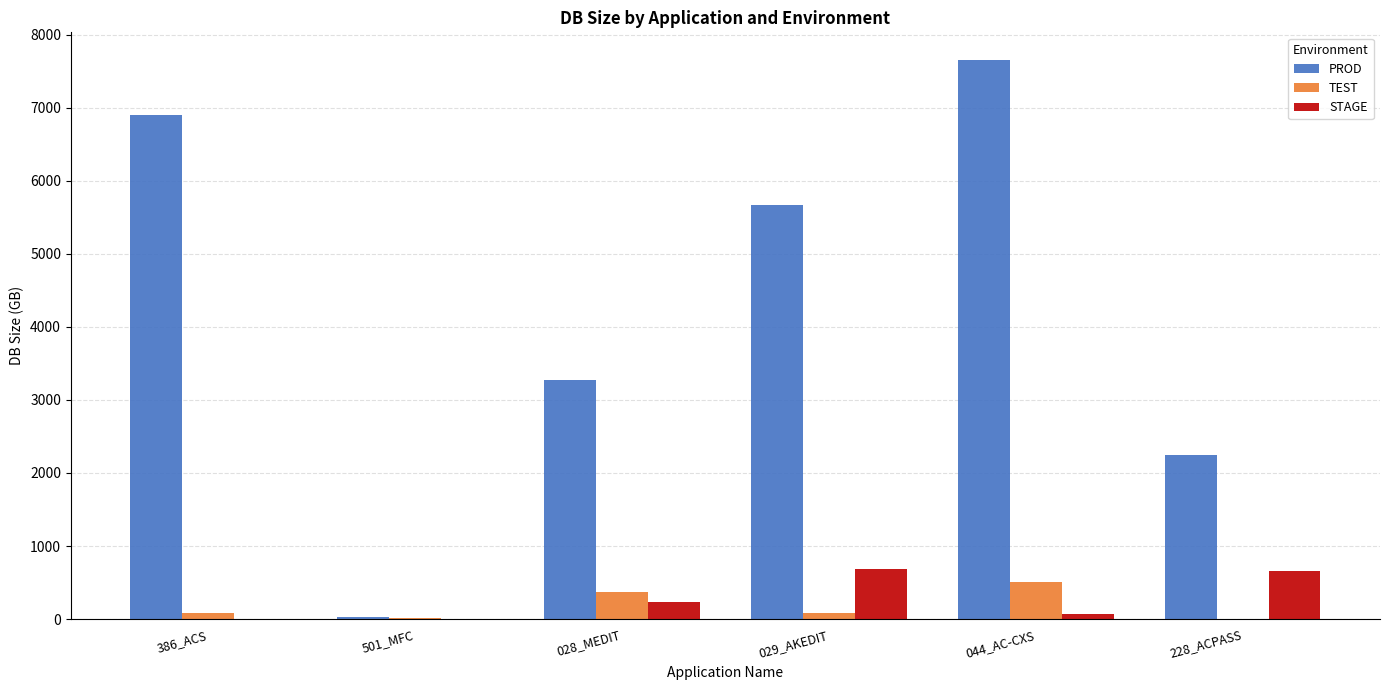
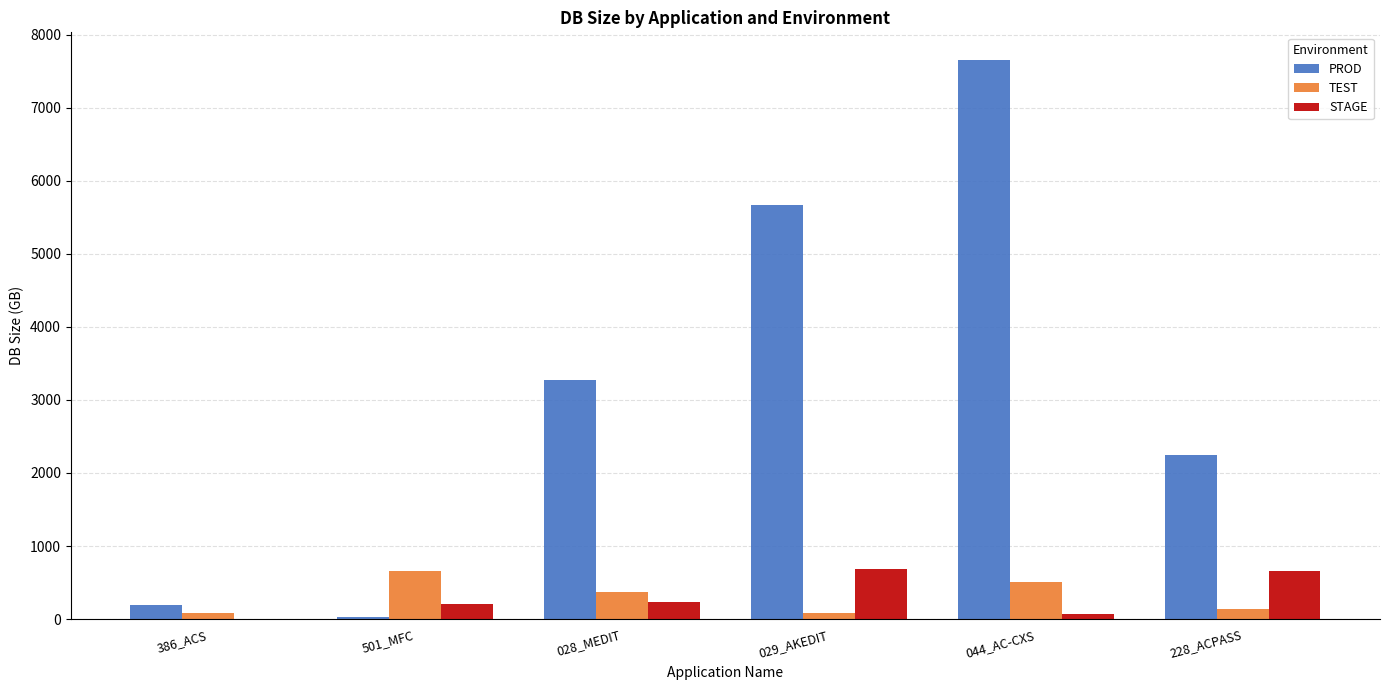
  {
    "PROD": {
-     "386_ACS": 6900,
+     "386_ACS": 200,
      "028_MEDIT": 3300,
      "029_AKEDIT": 5700,
      "044_AC-CXS": 7700,
      "228_ACPASS": 2300
    },
    "TEST": {
      "386_ACS": 100,
-     "501_MFC": 0,
+     "501_MFC": 700,
      "028_MEDIT": 400,
      "029_AKEDIT": 100,
      "044_AC-CXS": 500,
-     "228_ACPASS": 0
+     "228_ACPASS": 100
    },
    "STAGE": {
-     "501_MFC": 0,
+     "501_MFC": 200,
      "028_MEDIT": 200,
      "029_AKEDIT": 700,
      "044_AC-CXS": 100,
      "228_ACPASS": 700
    }
  }
